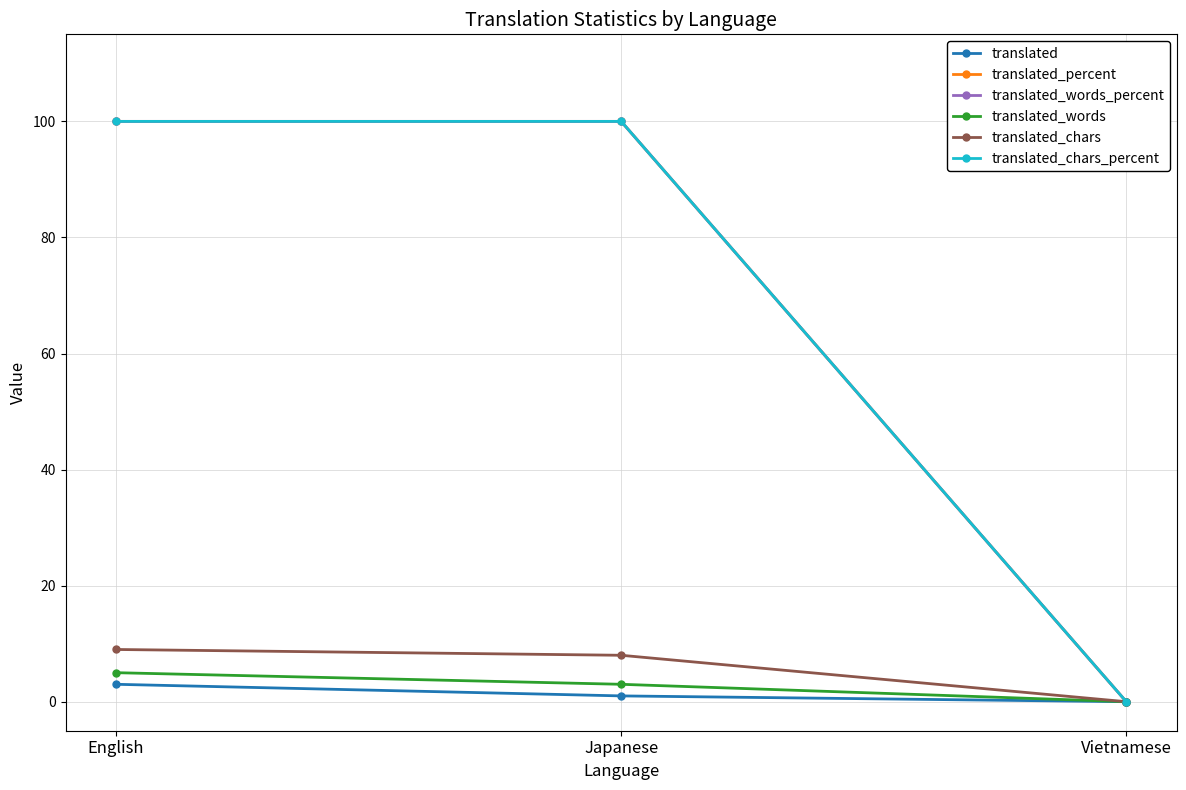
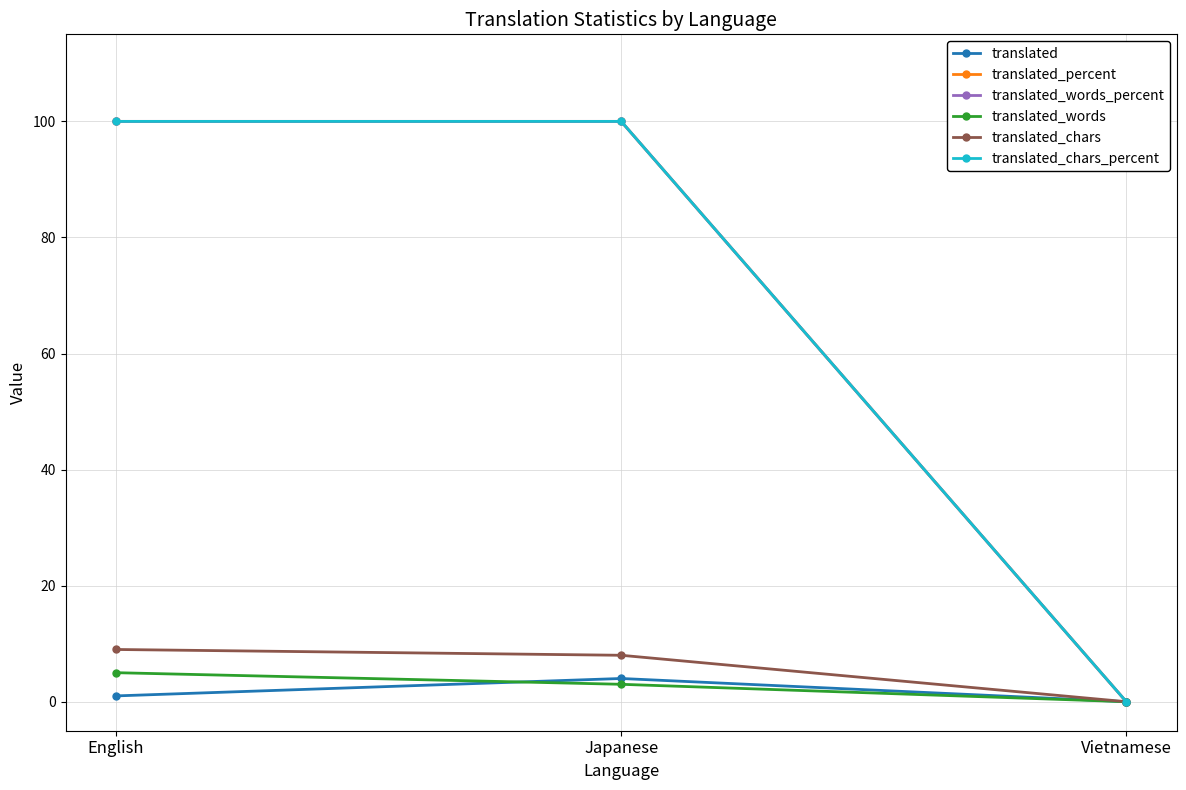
  {
    "translated": {
-     "English": 3,
-     "Japanese": 1
+     "English": 1,
+     "Japanese": 4
    },
    "translated_chars_percent": {
      "English": 100,
      "Japanese": 100
    },
    "translated_words": {
      "English": 5,
      "Japanese": 3
    },
    "translated_chars": {
      "English": 9,
      "Japanese": 8
    }
  }
